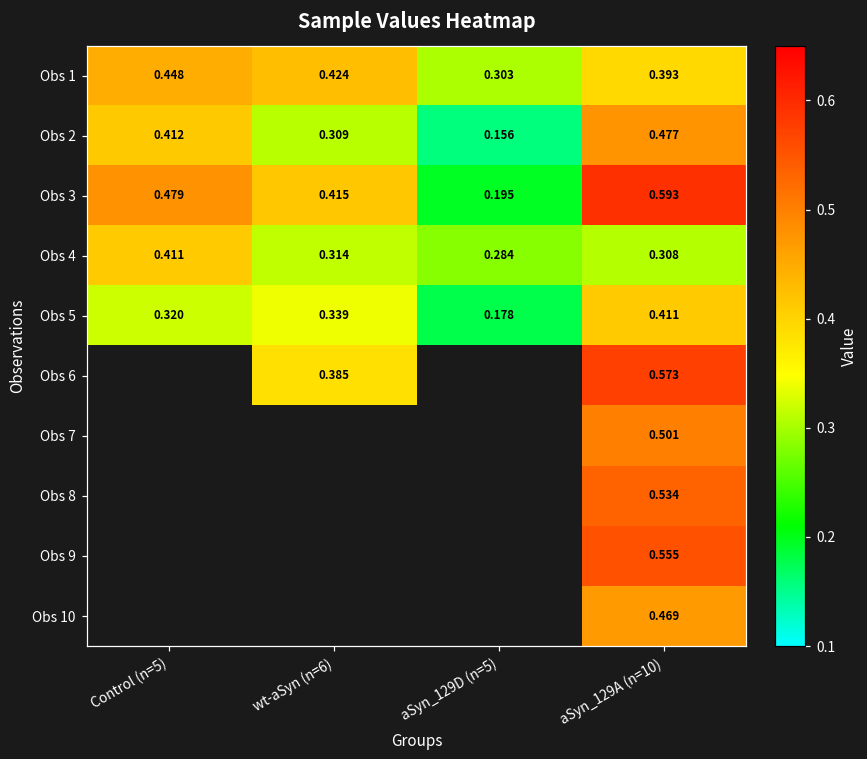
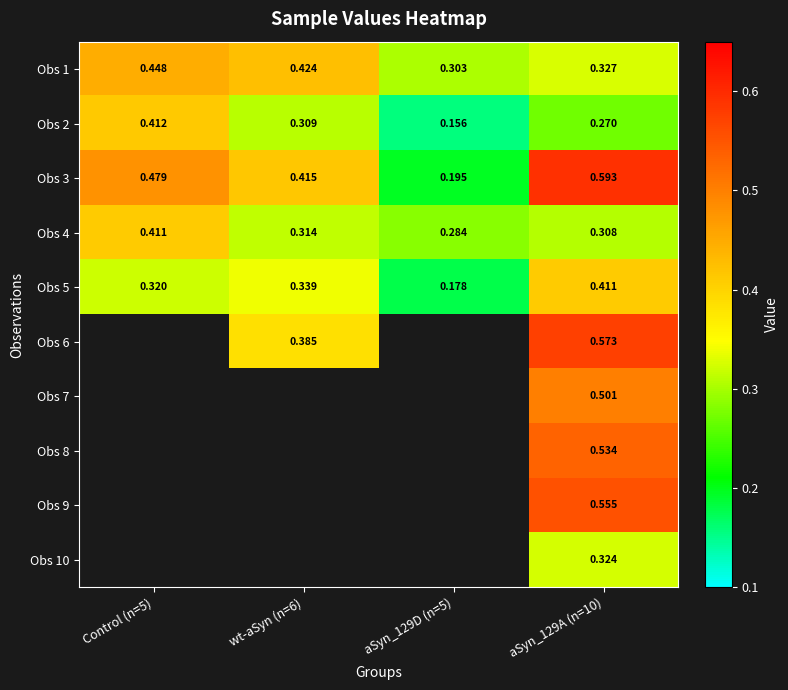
  {
    "Obs 1": {
      "Control (n=5)": 0.448,
      "wt-aSyn (n=6)": 0.424,
      "aSyn_129D (n=5)": 0.303,
-     "aSyn_129A (n=10)": 0.393
+     "aSyn_129A (n=10)": 0.327
    },
    "Obs 2": {
      "Control (n=5)": 0.412,
      "wt-aSyn (n=6)": 0.309,
      "aSyn_129D (n=5)": 0.156,
-     "aSyn_129A (n=10)": 0.477
+     "aSyn_129A (n=10)": 0.270
    },
    "Obs 3": {
      "Control (n=5)": 0.479,
      "wt-aSyn (n=6)": 0.415,
      "aSyn_129D (n=5)": 0.195,
      "aSyn_129A (n=10)": 0.593
    },
    "Obs 4": {
      "Control (n=5)": 0.411,
      "wt-aSyn (n=6)": 0.314,
      "aSyn_129D (n=5)": 0.284,
      "aSyn_129A (n=10)": 0.308
    },
    "Obs 5": {
      "Control (n=5)": 0.320,
      "wt-aSyn (n=6)": 0.339,
      "aSyn_129D (n=5)": 0.178,
      "aSyn_129A (n=10)": 0.411
    },
    "Obs 6": {
      "wt-aSyn (n=6)": 0.385,
      "aSyn_129A (n=10)": 0.573
    },
    "Obs 7": {
      "aSyn_129A (n=10)": 0.501
    },
    "Obs 8": {
      "aSyn_129A (n=10)": 0.534
    },
    "Obs 9": {
      "aSyn_129A (n=10)": 0.555
    },
    "Obs 10": {
-     "aSyn_129A (n=10)": 0.469
+     "aSyn_129A (n=10)": 0.324
    }
  }
